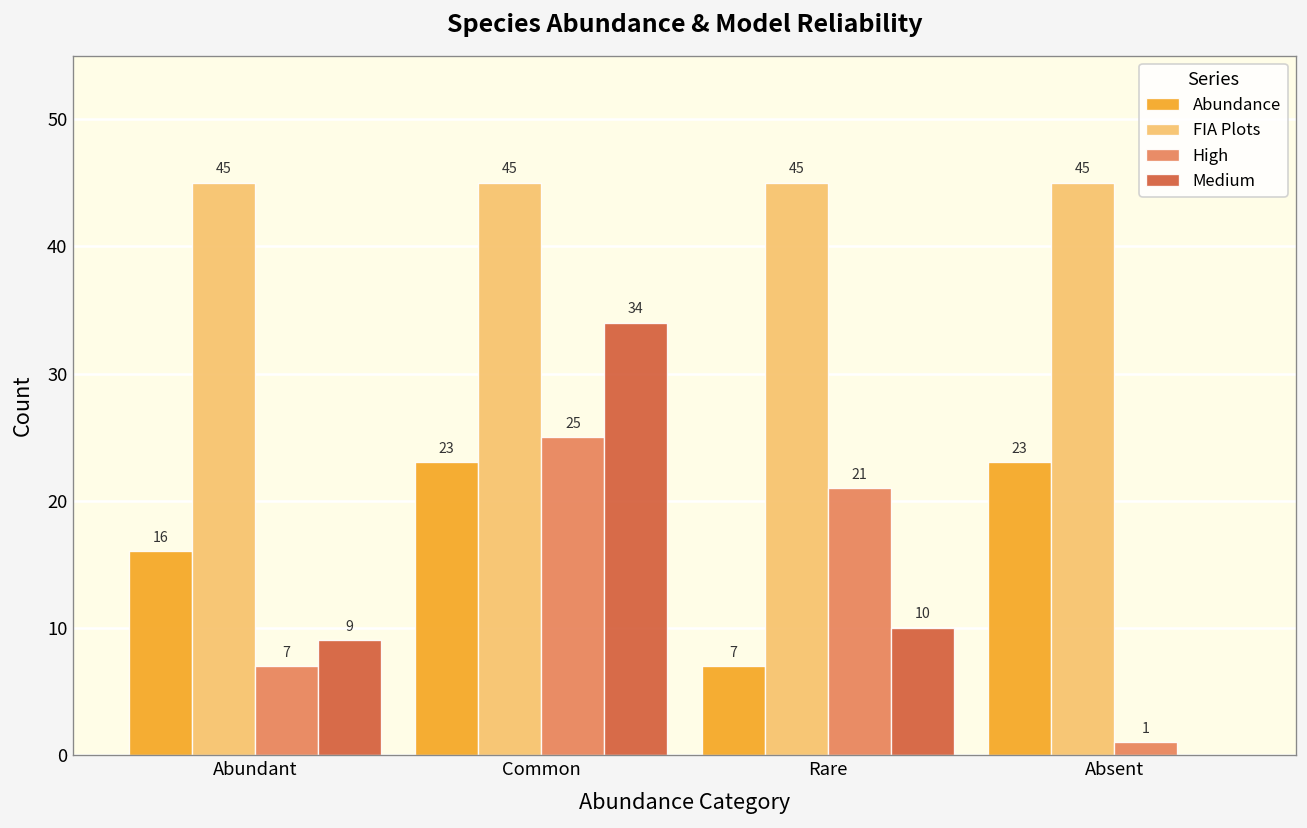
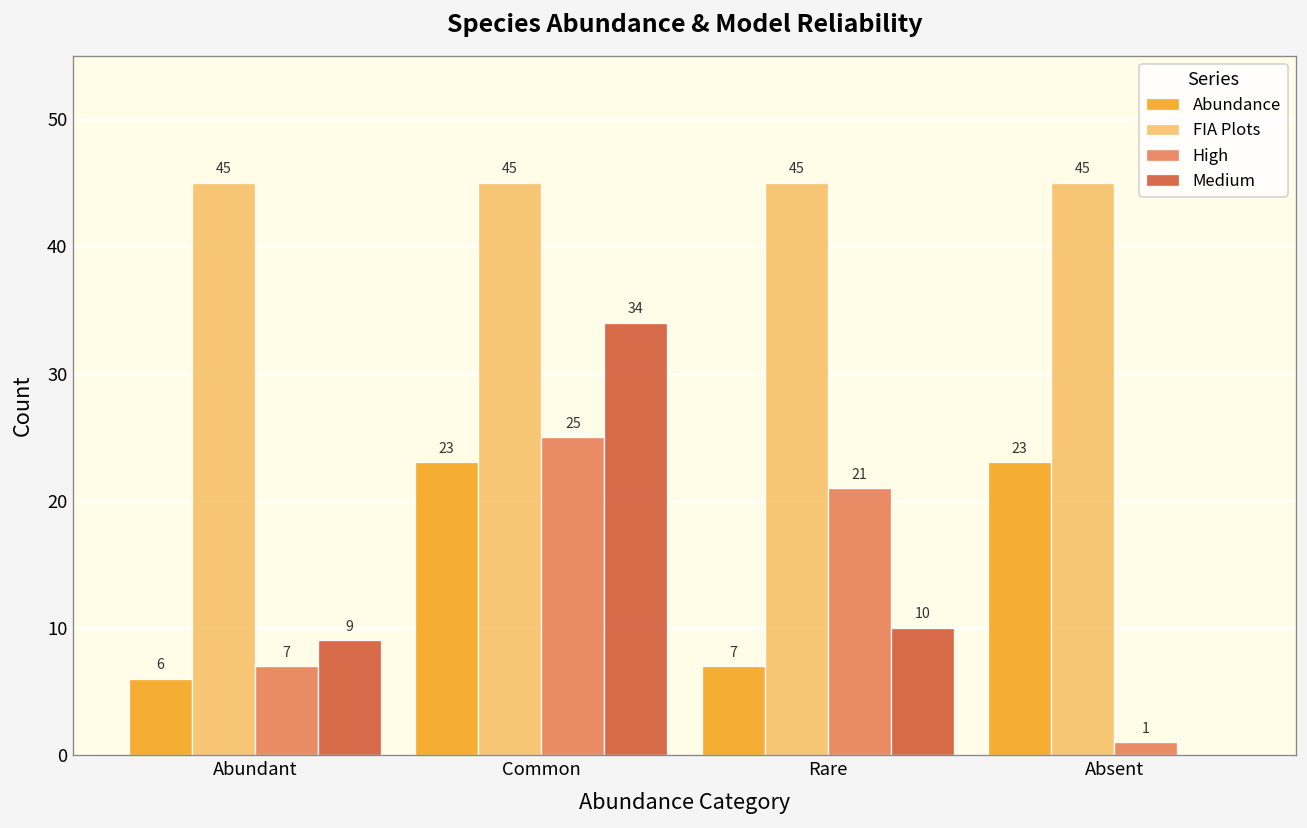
  {
    "Abundance": {
-     "Abundant": 16,
+     "Abundant": 6,
      "Common": 23,
      "Rare": 7,
      "Absent": 23
    },
    "FIA Plots": {
      "Abundant": 45,
      "Common": 45,
      "Rare": 45,
      "Absent": 45
    }
  }
